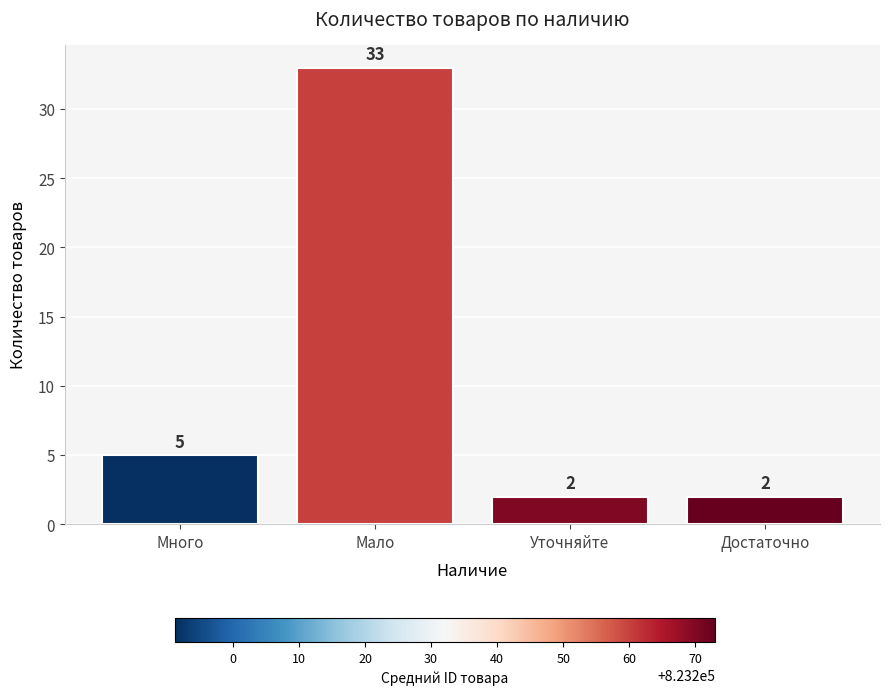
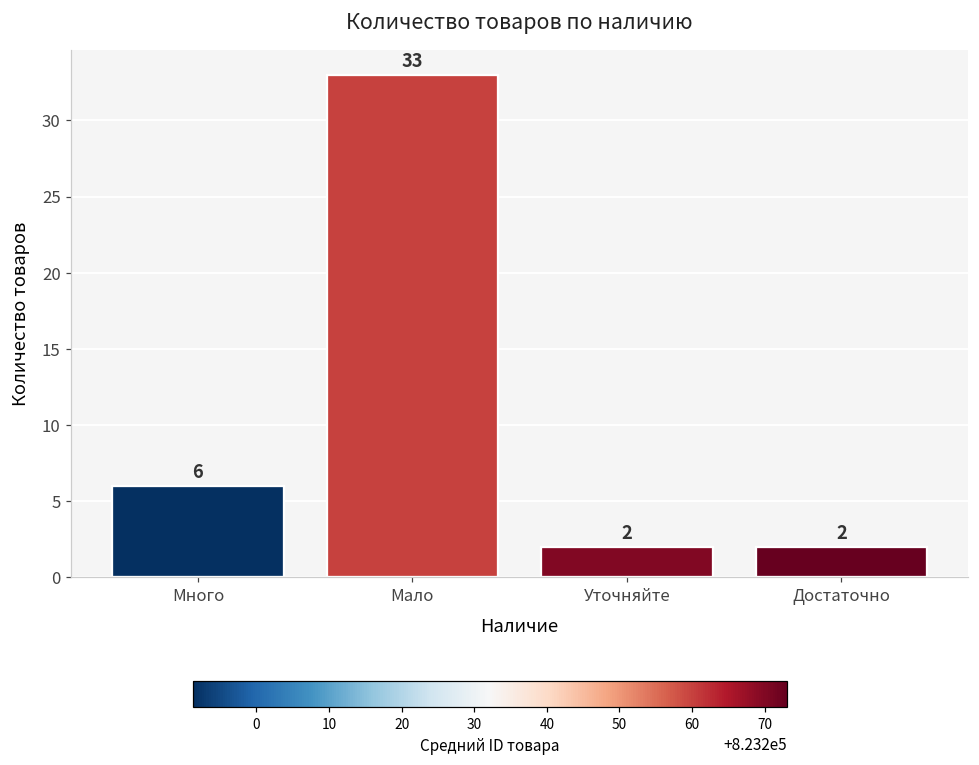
  {
-   "Много": 5,
+   "Много": 6,
    "Мало": 33,
    "Уточняйте": 2,
    "Достаточно": 2
  }
